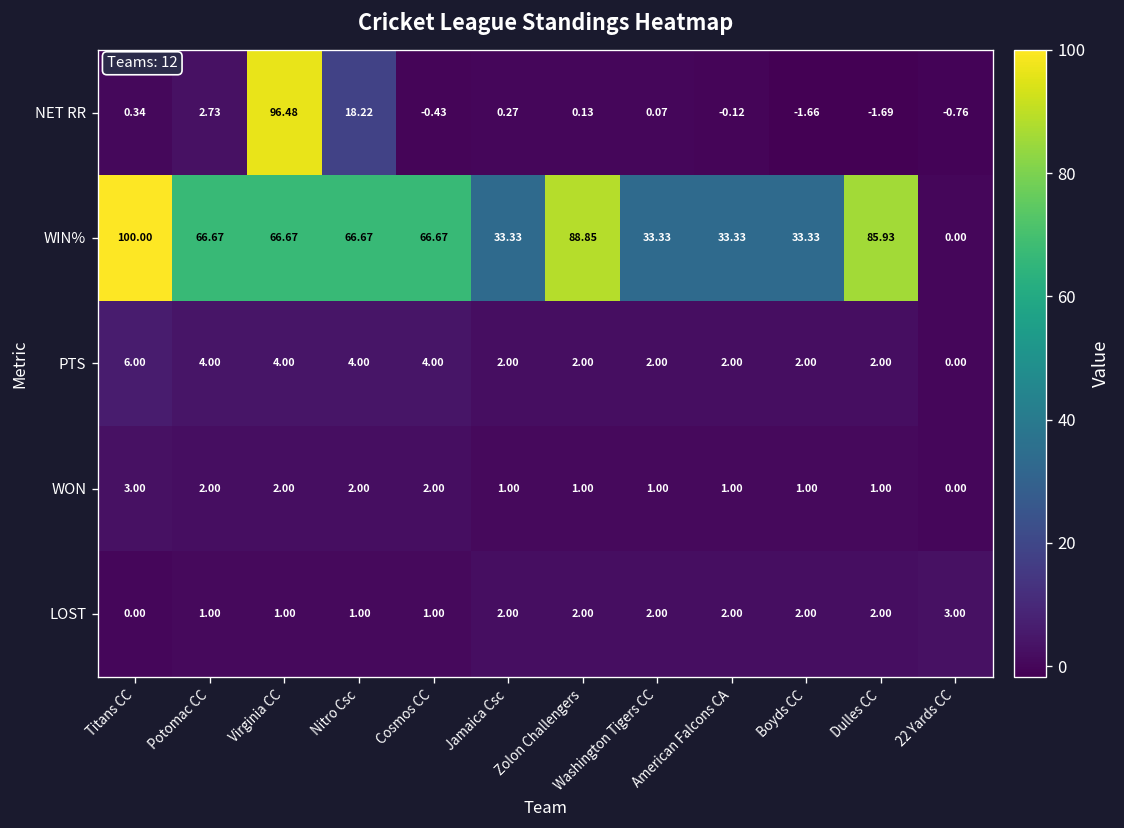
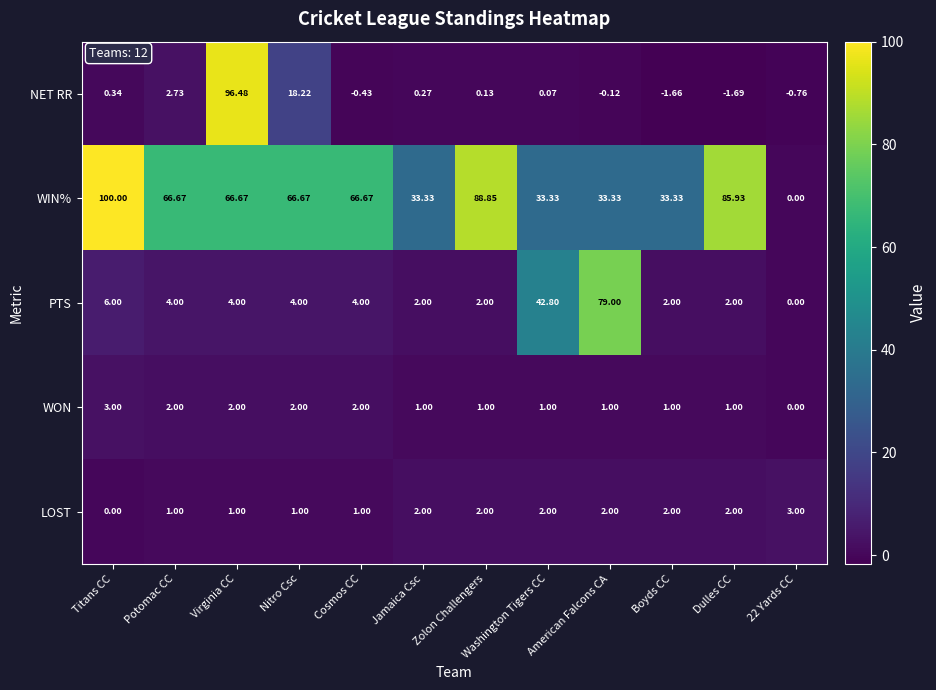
  {
    "NET RR": {
      "Titans CC": 0.34,
      "Potomac CC": 2.73,
      "Virginia CC": 96.48,
      "Nitro Csc": 18.22,
      "Cosmos CC": -0.43,
      "Jamaica Csc": 0.27,
      "Zolon Challengers": 0.13,
      "Washington Tigers CC": 0.07,
      "American Falcons CA": -0.12,
      "Boyds CC": -1.66,
      "Dulles CC": -1.69,
      "22 Yards CC": -0.76
    },
    "WIN%": {
      "Titans CC": 100.00,
      "Potomac CC": 66.67,
      "Virginia CC": 66.67,
      "Nitro Csc": 66.67,
      "Cosmos CC": 66.67,
      "Jamaica Csc": 33.33,
      "Zolon Challengers": 88.85,
      "Washington Tigers CC": 33.33,
      "American Falcons CA": 33.33,
      "Boyds CC": 33.33,
      "Dulles CC": 85.93,
      "22 Yards CC": 0.00
    },
    "PTS": {
      "Titans CC": 6.00,
      "Potomac CC": 4.00,
      "Virginia CC": 4.00,
      "Nitro Csc": 4.00,
      "Cosmos CC": 4.00,
      "Jamaica Csc": 2.00,
      "Zolon Challengers": 2.00,
-     "Washington Tigers CC": 2.00,
-     "American Falcons CA": 2.00,
+     "Washington Tigers CC": 42.80,
+     "American Falcons CA": 79.00,
      "Boyds CC": 2.00,
      "Dulles CC": 2.00,
      "22 Yards CC": 0.00
    },
    "WON": {
      "Titans CC": 3.00,
      "Potomac CC": 2.00,
      "Virginia CC": 2.00,
      "Nitro Csc": 2.00,
      "Cosmos CC": 2.00,
      "Jamaica Csc": 1.00,
      "Zolon Challengers": 1.00,
      "Washington Tigers CC": 1.00,
      "American Falcons CA": 1.00,
      "Boyds CC": 1.00,
      "Dulles CC": 1.00,
      "22 Yards CC": 0.00
    },
    "LOST": {
      "Titans CC": 0.00,
      "Potomac CC": 1.00,
      "Virginia CC": 1.00,
      "Nitro Csc": 1.00,
      "Cosmos CC": 1.00,
      "Jamaica Csc": 2.00,
      "Zolon Challengers": 2.00,
      "Washington Tigers CC": 2.00,
      "American Falcons CA": 2.00,
      "Boyds CC": 2.00,
      "Dulles CC": 2.00,
      "22 Yards CC": 3.00
    }
  }
